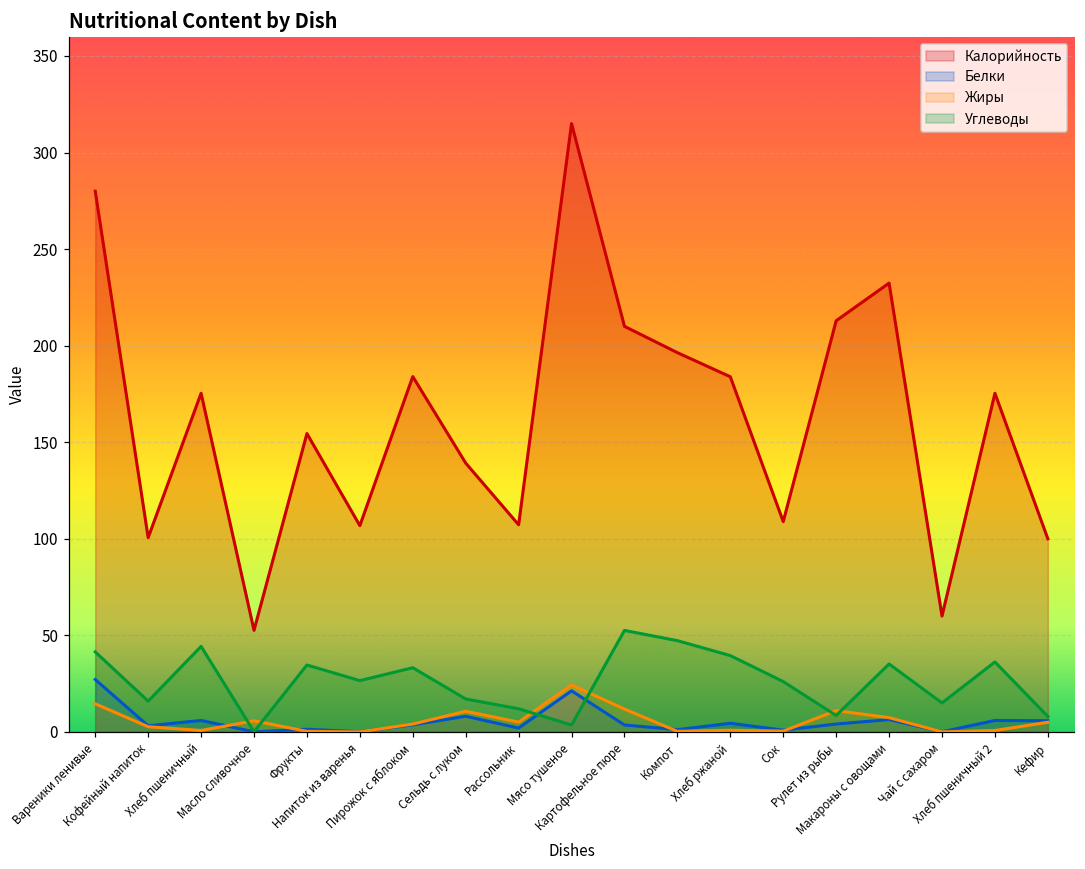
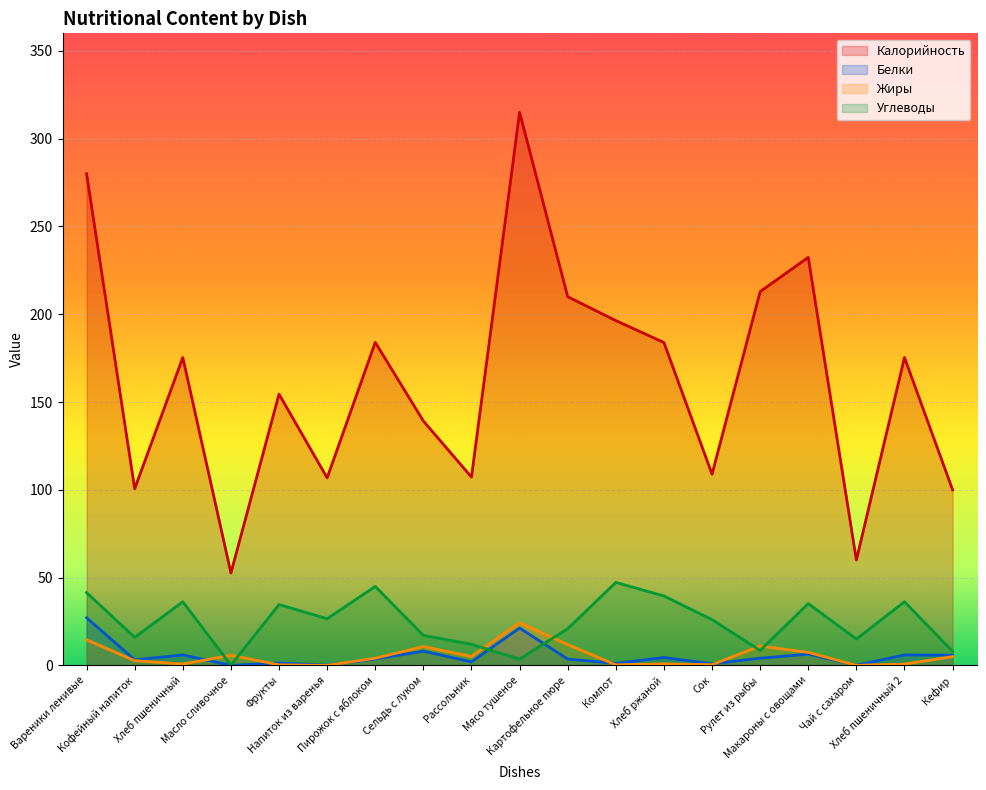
  {
    "Белки": {
      "Вареники ленивые": 27,
      "Хлеб пшеничный": 6,
      "Сельдь с луком": 8,
      "Рассольник": 2,
      "Мясо тушеное": 21,
      "Картофельное пюре": 4,
      "Хлеб ржаной": 4,
      "Рулет из рыбы": 4,
      "Хлеб пшеничный 2": 6
    },
    "Углеводы": {
      "Вареники ленивые": 41,
      "Кофейный напиток": 16,
-     "Хлеб пшеничный": 44,
+     "Хлеб пшеничный": 36,
      "Фрукты": 35,
      "Напиток из варенья": 27,
-     "Пирожок с яблоком": 33,
+     "Пирожок с яблоком": 45,
      "Сельдь с луком": 17,
      "Рассольник": 12,
      "Мясо тушеное": 4,
-     "Картофельное пюре": 53,
+     "Картофельное пюре": 21,
      "Компот": 47,
      "Хлеб ржаной": 40,
      "Сок": 26,
      "Рулет из рыбы": 9,
      "Макароны с овощами": 35,
      "Чай с сахаром": 15,
      "Хлеб пшеничный 2": 36,
      "Кефир": 8
    }
  }
